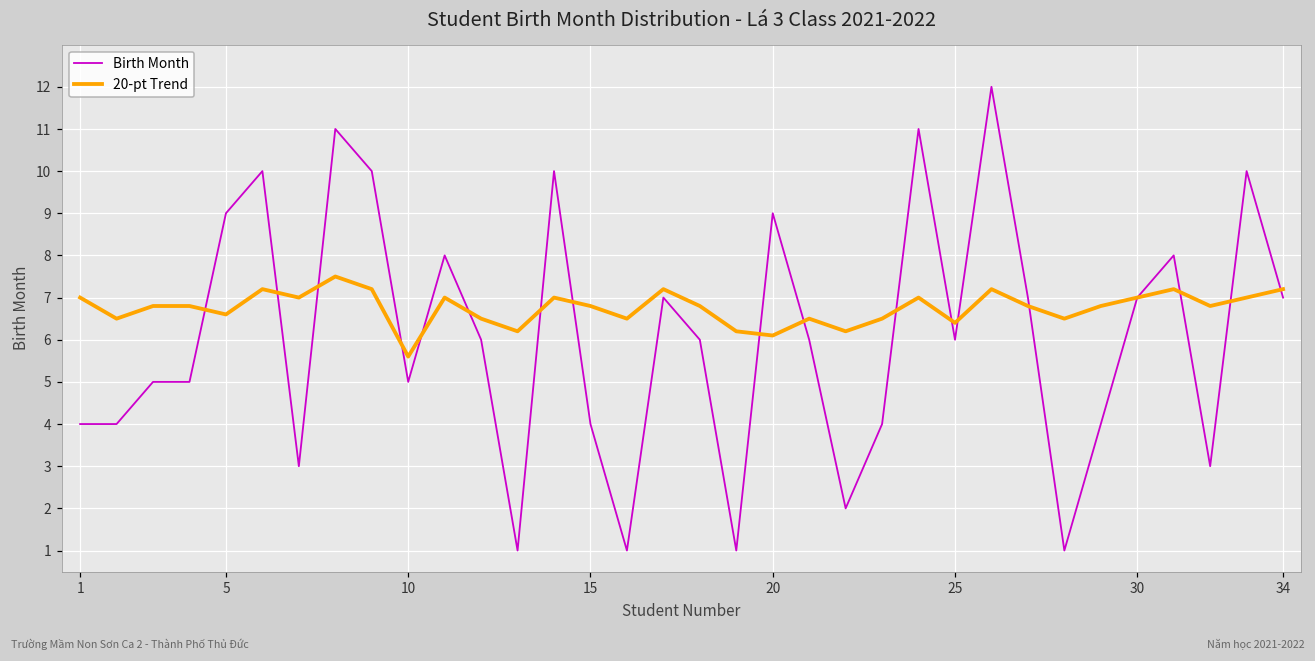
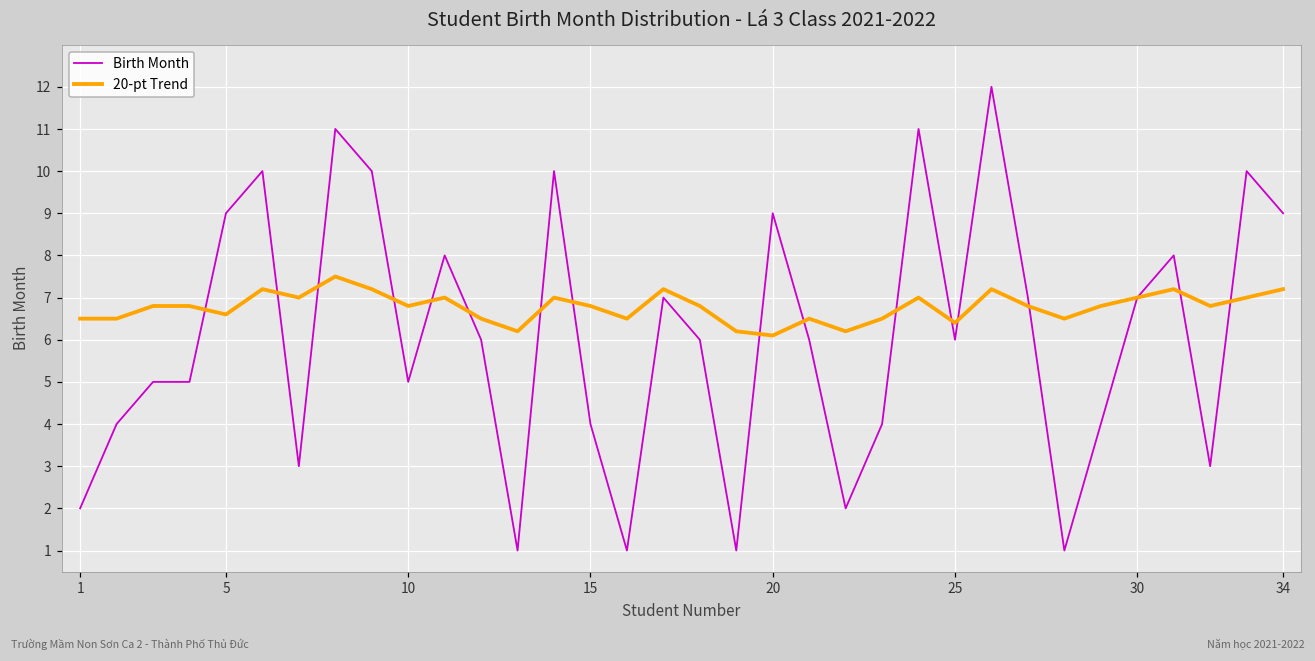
  {
    "Birth Month": {
-     "1": 4,
+     "1": 2,
      "5": 9,
      "10": 5,
      "15": 4,
      "20": 9,
      "25": 6,
-     "34": 7
+     "34": 9
    },
    "20-pt Trend": {
-     "1": 7.0,
+     "1": 6.5,
      "5": 6.6,
-     "10": 5.6,
+     "10": 6.8,
      "15": 6.8,
      "20": 6.1,
      "25": 6.4,
      "34": 7.2
    }
  }
